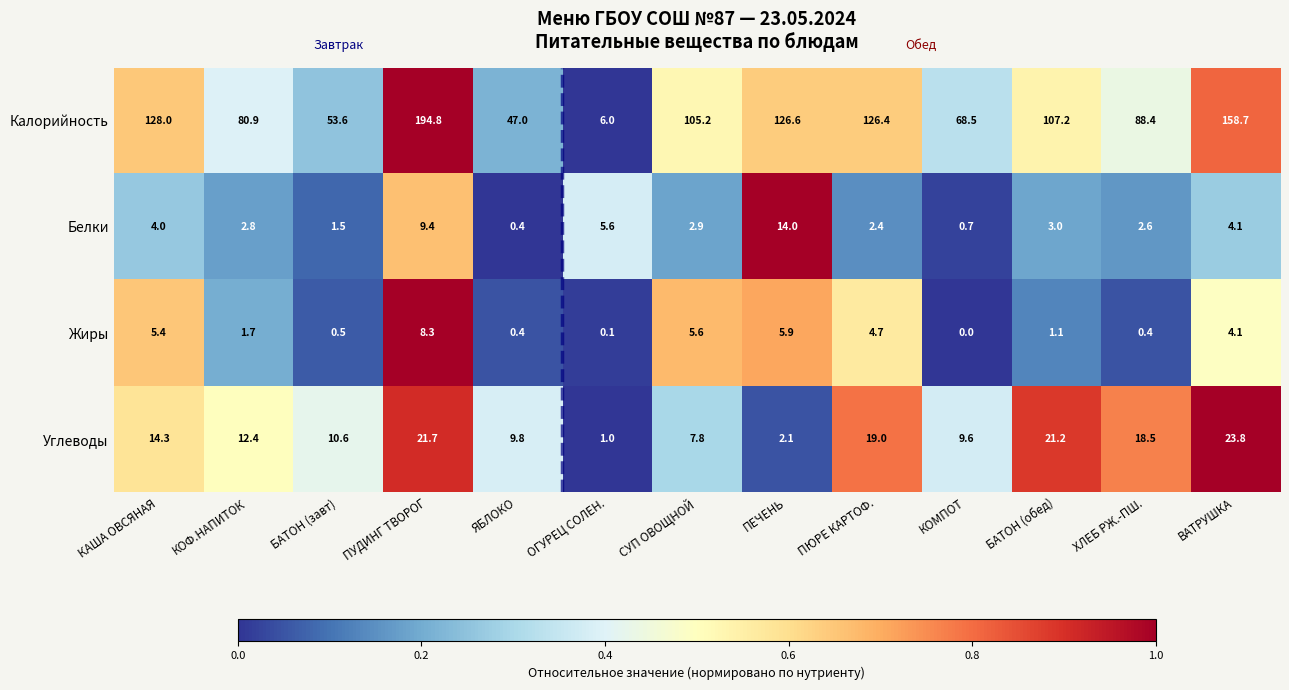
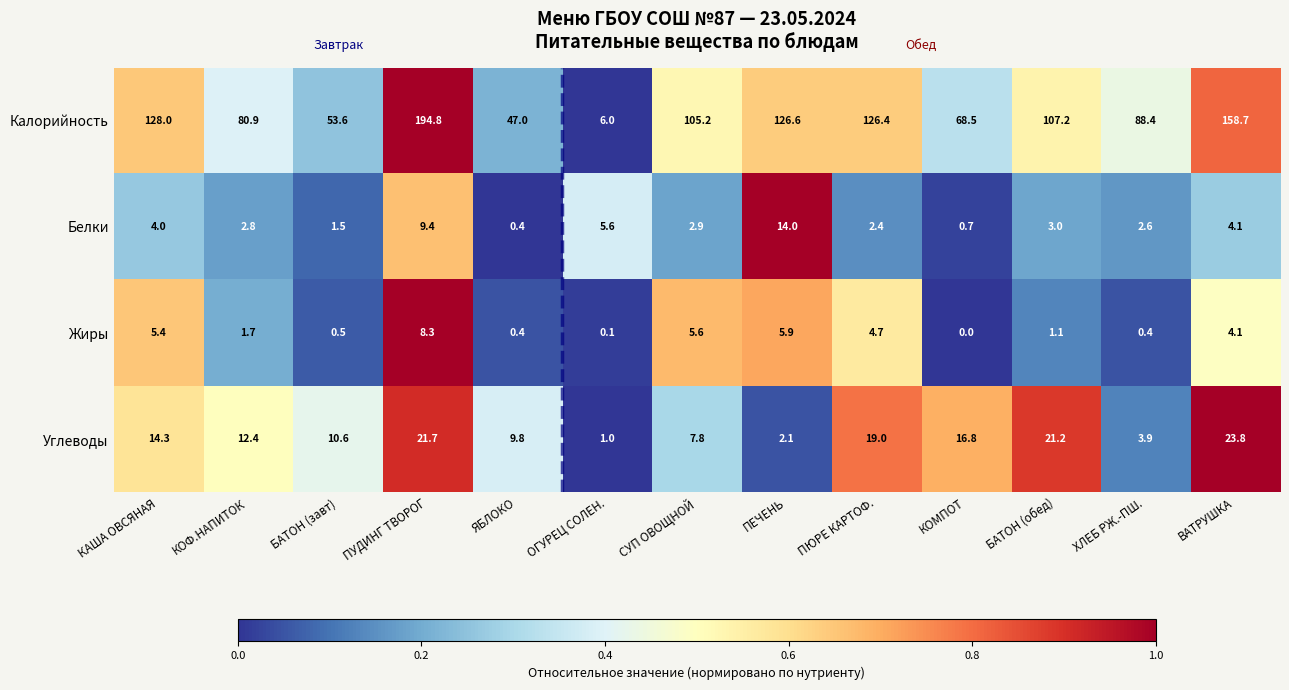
  {
    "Калорийность": {
      "КАША ОВСЯНАЯ": 128.0,
      "КОФ.НАПИТОК": 80.9,
      "БАТОН (завт)": 53.6,
      "ПУДИНГ ТВОРОГ": 194.8,
      "ЯБЛОКО": 47.0,
      "ОГУРЕЦ СОЛЕН.": 6.0,
      "СУП ОВОЩНОЙ": 105.2,
      "ПЕЧЕНЬ": 126.6,
      "ПЮРЕ КАРТОФ.": 126.4,
      "КОМПОТ": 68.5,
      "БАТОН (обед)": 107.2,
      "ХЛЕБ РЖ.-ПШ.": 88.4,
      "ВАТРУШКА": 158.7
    },
    "Белки": {
      "КАША ОВСЯНАЯ": 4.0,
      "КОФ.НАПИТОК": 2.8,
      "БАТОН (завт)": 1.5,
      "ПУДИНГ ТВОРОГ": 9.4,
      "ЯБЛОКО": 0.4,
      "ОГУРЕЦ СОЛЕН.": 5.6,
      "СУП ОВОЩНОЙ": 2.9,
      "ПЕЧЕНЬ": 14.0,
      "ПЮРЕ КАРТОФ.": 2.4,
      "КОМПОТ": 0.7,
      "БАТОН (обед)": 3.0,
      "ХЛЕБ РЖ.-ПШ.": 2.6,
      "ВАТРУШКА": 4.1
    },
    "Жиры": {
      "КАША ОВСЯНАЯ": 5.4,
      "КОФ.НАПИТОК": 1.7,
      "БАТОН (завт)": 0.5,
      "ПУДИНГ ТВОРОГ": 8.3,
      "ЯБЛОКО": 0.4,
      "ОГУРЕЦ СОЛЕН.": 0.1,
      "СУП ОВОЩНОЙ": 5.6,
      "ПЕЧЕНЬ": 5.9,
      "ПЮРЕ КАРТОФ.": 4.7,
      "КОМПОТ": 0.0,
      "БАТОН (обед)": 1.1,
      "ХЛЕБ РЖ.-ПШ.": 0.4,
      "ВАТРУШКА": 4.1
    },
    "Углеводы": {
      "КАША ОВСЯНАЯ": 14.3,
      "КОФ.НАПИТОК": 12.4,
      "БАТОН (завт)": 10.6,
      "ПУДИНГ ТВОРОГ": 21.7,
      "ЯБЛОКО": 9.8,
      "ОГУРЕЦ СОЛЕН.": 1.0,
      "СУП ОВОЩНОЙ": 7.8,
      "ПЕЧЕНЬ": 2.1,
      "ПЮРЕ КАРТОФ.": 19.0,
-     "КОМПОТ": 9.6,
+     "КОМПОТ": 16.8,
      "БАТОН (обед)": 21.2,
-     "ХЛЕБ РЖ.-ПШ.": 18.5,
+     "ХЛЕБ РЖ.-ПШ.": 3.9,
      "ВАТРУШКА": 23.8
    }
  }
